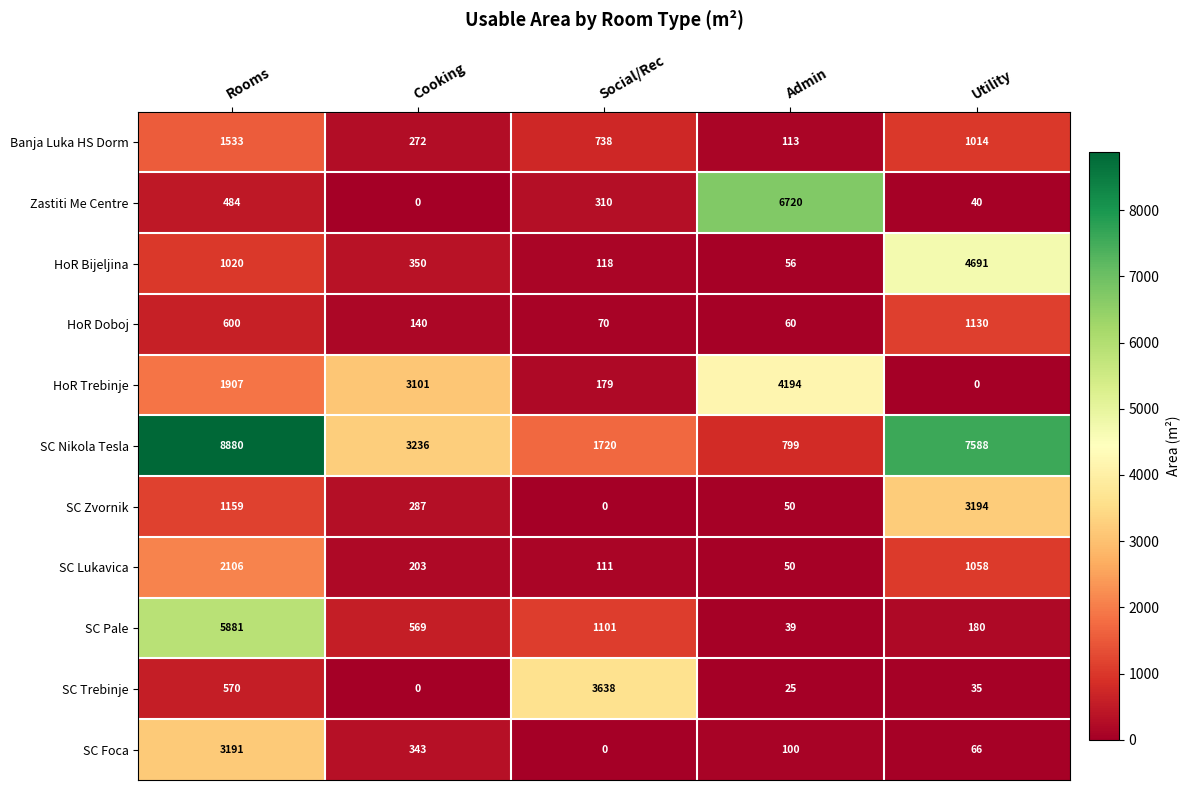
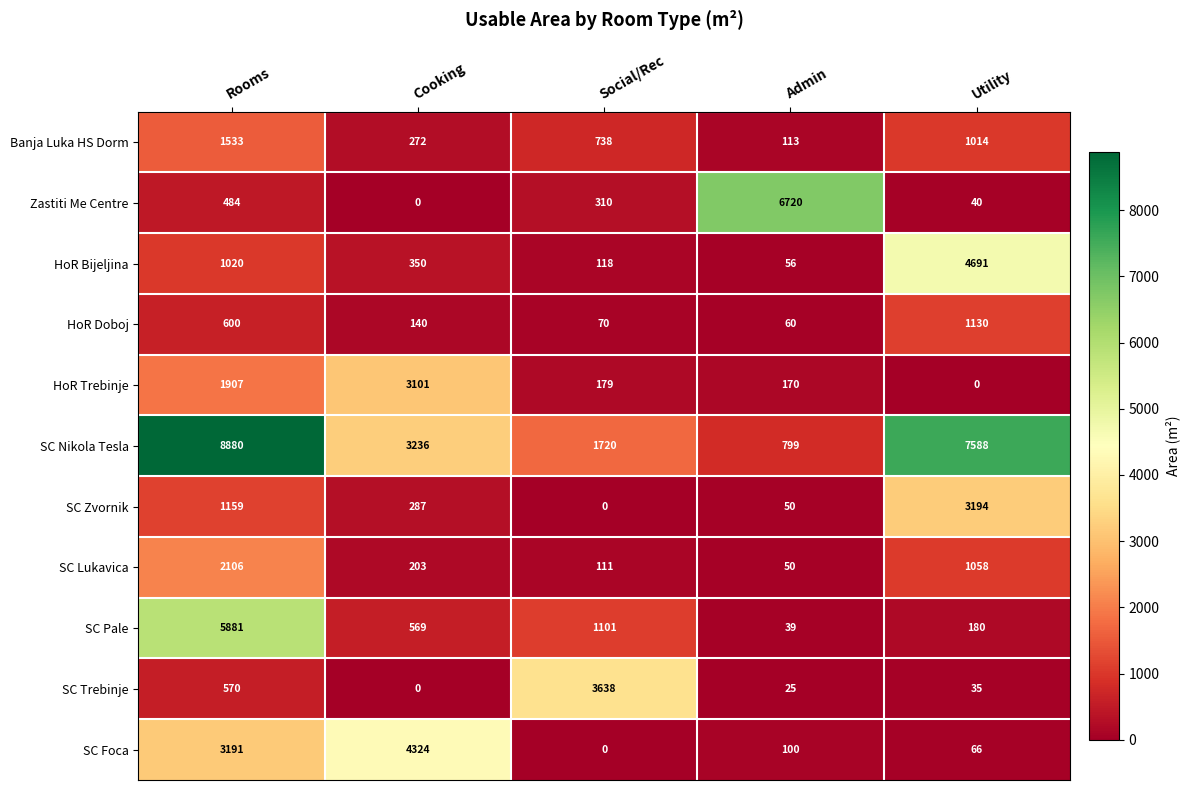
  {
    "Banja Luka HS Dorm": {
      "Rooms": 1533,
      "Cooking": 272,
      "Social/Rec": 738,
      "Admin": 113,
      "Utility": 1014
    },
    "Zastiti Me Centre": {
      "Rooms": 484,
      "Cooking": 0,
      "Social/Rec": 310,
      "Admin": 6720,
      "Utility": 40
    },
    "HoR Bijeljina": {
      "Rooms": 1020,
      "Cooking": 350,
      "Social/Rec": 118,
      "Admin": 56,
      "Utility": 4691
    },
    "HoR Doboj": {
      "Rooms": 600,
      "Cooking": 140,
      "Social/Rec": 70,
      "Admin": 60,
      "Utility": 1130
    },
    "HoR Trebinje": {
      "Rooms": 1907,
      "Cooking": 3101,
      "Social/Rec": 179,
-     "Admin": 4194,
+     "Admin": 170,
      "Utility": 0
    },
    "SC Nikola Tesla": {
      "Rooms": 8880,
      "Cooking": 3236,
      "Social/Rec": 1720,
      "Admin": 799,
      "Utility": 7588
    },
    "SC Zvornik": {
      "Rooms": 1159,
      "Cooking": 287,
      "Social/Rec": 0,
      "Admin": 50,
      "Utility": 3194
    },
    "SC Lukavica": {
      "Rooms": 2106,
      "Cooking": 203,
      "Social/Rec": 111,
      "Admin": 50,
      "Utility": 1058
    },
    "SC Pale": {
      "Rooms": 5881,
      "Cooking": 569,
      "Social/Rec": 1101,
      "Admin": 39,
      "Utility": 180
    },
    "SC Trebinje": {
      "Rooms": 570,
      "Cooking": 0,
      "Social/Rec": 3638,
      "Admin": 25,
      "Utility": 35
    },
    "SC Foca": {
      "Rooms": 3191,
-     "Cooking": 343,
+     "Cooking": 4324,
      "Social/Rec": 0,
      "Admin": 100,
      "Utility": 66
    }
  }
